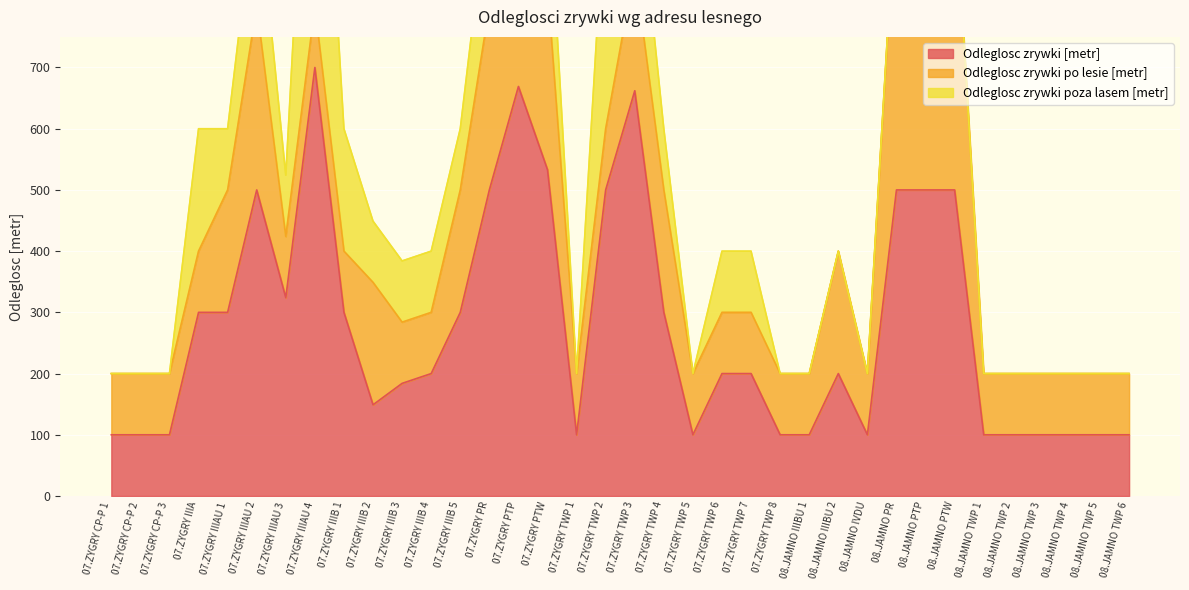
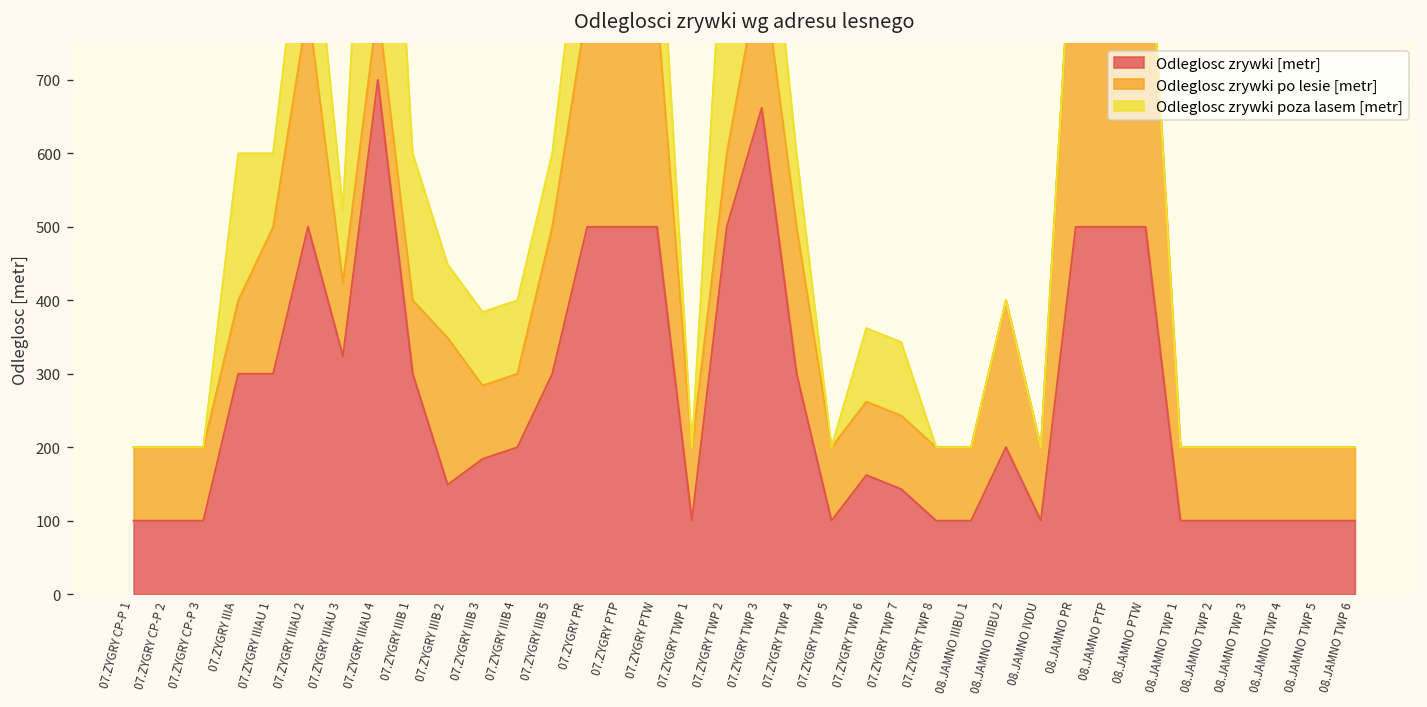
  {
    "Odleglosc zrywki [metr]": {
      "07.ZYGRY CP-P 1": 100,
      "07.ZYGRY CP-P 2": 100,
      "07.ZYGRY CP-P 3": 100,
      "07.ZYGRY IIIA": 300,
      "07.ZYGRY IIIAU 1": 300,
      "07.ZYGRY IIIAU 2": 500,
      "07.ZYGRY IIIAU 3": 320,
      "07.ZYGRY IIIAU 4": 700,
      "07.ZYGRY IIIB 1": 300,
      "07.ZYGRY IIIB 2": 150,
      "07.ZYGRY IIIB 3": 180,
      "07.ZYGRY IIIB 4": 200,
      "07.ZYGRY IIIB 5": 300,
      "07.ZYGRY PR": 500,
-     "07.ZYGRY PTP": 670,
-     "07.ZYGRY PTW": 530,
+     "07.ZYGRY PTP": 500,
+     "07.ZYGRY PTW": 500,
      "07.ZYGRY TWP 1": 100,
      "07.ZYGRY TWP 2": 500,
      "07.ZYGRY TWP 3": 660,
      "07.ZYGRY TWP 4": 300,
      "07.ZYGRY TWP 5": 100,
-     "07.ZYGRY TWP 6": 200,
-     "07.ZYGRY TWP 7": 200,
+     "07.ZYGRY TWP 6": 160,
+     "07.ZYGRY TWP 7": 140,
      "07.ZYGRY TWP 8": 100,
      "08.JAMNO IIIBU 1": 100,
      "08.JAMNO IIIBU 2": 200,
      "08.JAMNO IVDU": 100,
      "08.JAMNO PR": 500,
      "08.JAMNO PTP": 500,
      "08.JAMNO PTW": 500,
      "08.JAMNO TWP 1": 100,
      "08.JAMNO TWP 2": 100,
      "08.JAMNO TWP 3": 100,
      "08.JAMNO TWP 4": 100,
      "08.JAMNO TWP 5": 100,
      "08.JAMNO TWP 6": 100
    }
  }
